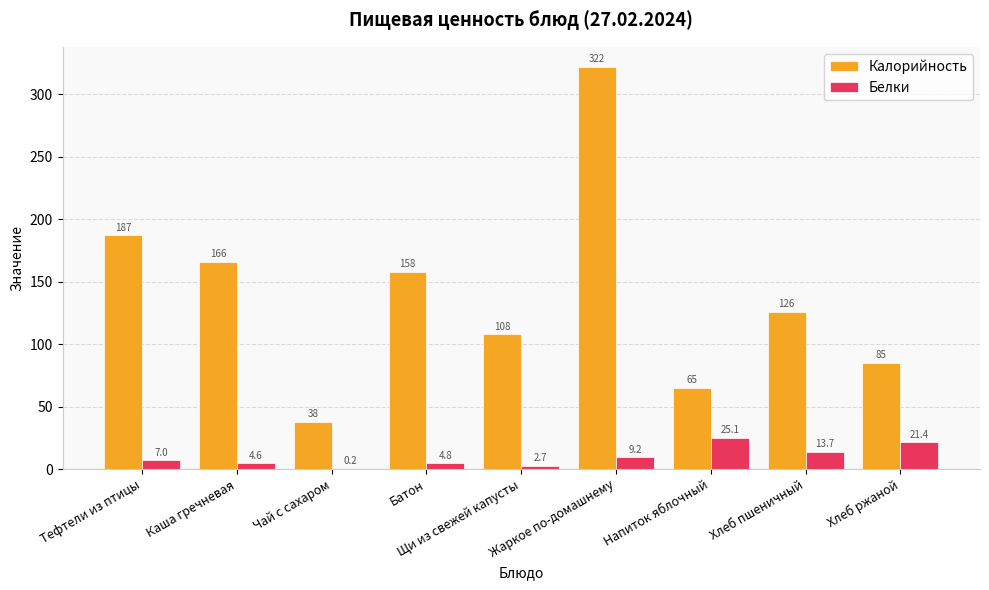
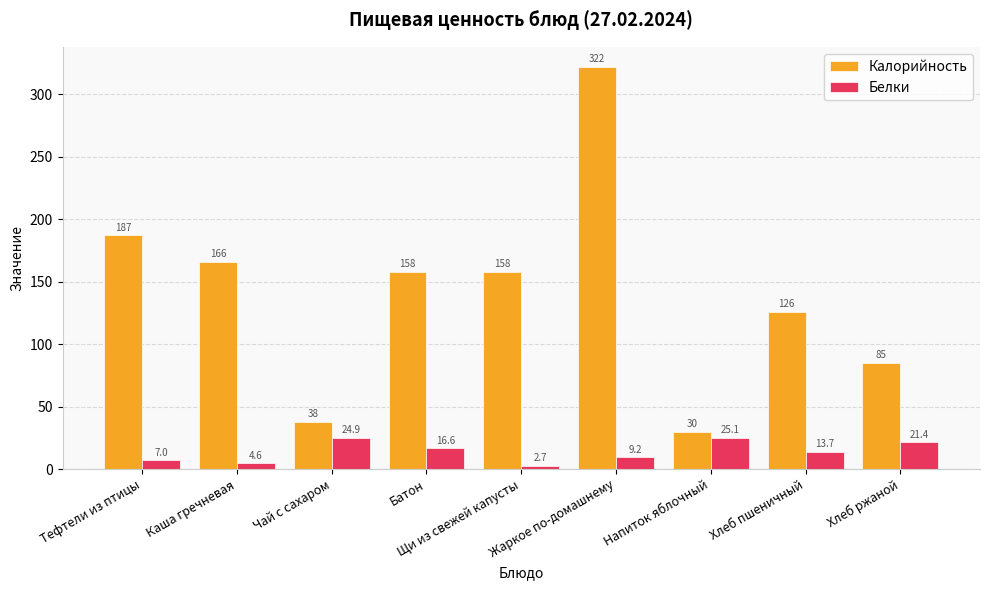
  {
    "Калорийность": {
      "Тефтели из птицы": 187,
      "Каша гречневая": 166,
      "Чай с сахаром": 38,
      "Батон": 158,
-     "Щи из свежей капусты": 108,
+     "Щи из свежей капусты": 158,
      "Жаркое по-домашнему": 322,
-     "Напиток яблочный": 65,
+     "Напиток яблочный": 30,
      "Хлеб пшеничный": 126,
      "Хлеб ржаной": 85
    },
    "Белки": {
      "Тефтели из птицы": 7.0,
      "Каша гречневая": 4.6,
-     "Чай с сахаром": 0.2,
-     "Батон": 4.8,
+     "Чай с сахаром": 24.9,
+     "Батон": 16.6,
      "Щи из свежей капусты": 2.7,
      "Жаркое по-домашнему": 9.2,
      "Напиток яблочный": 25.1,
      "Хлеб пшеничный": 13.7,
      "Хлеб ржаной": 21.4
    }
  }
